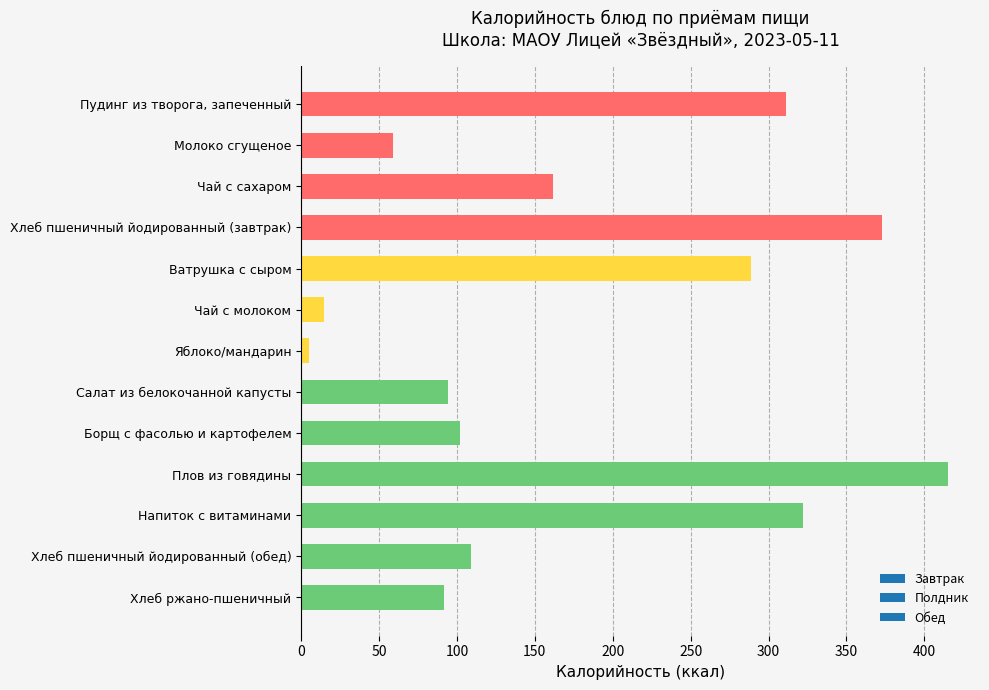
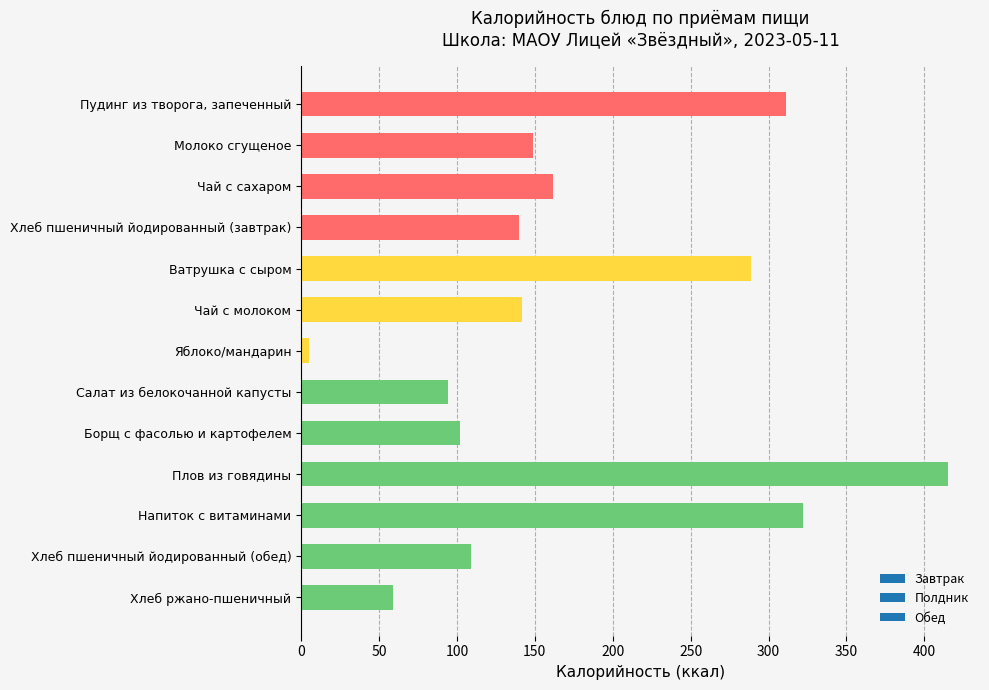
  {
    "Пудинг из творога, запеченный": 311,
-   "Молоко сгущеное": 59,
+   "Молоко сгущеное": 149,
    "Чай с сахаром": 162,
-   "Хлеб пшеничный йодированный (завтрак)": 373,
+   "Хлеб пшеничный йодированный (завтрак)": 140,
    "Ватрушка с сыром": 289,
-   "Чай с молоком": 15,
+   "Чай с молоком": 142,
    "Яблоко/мандарин": 5,
    "Салат из белокочанной капусты": 94,
    "Борщ с фасолью и картофелем": 102,
    "Плов из говядины": 415,
    "Напиток с витаминами": 322,
    "Хлеб пшеничный йодированный (обед)": 109,
-   "Хлеб ржано-пшеничный": 92
+   "Хлеб ржано-пшеничный": 59
  }
